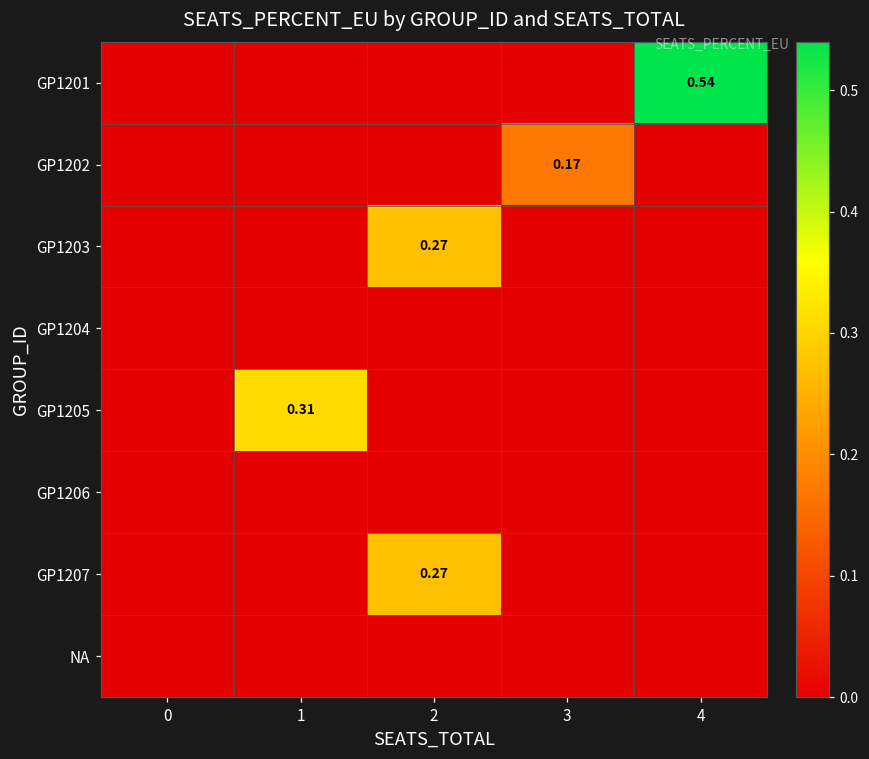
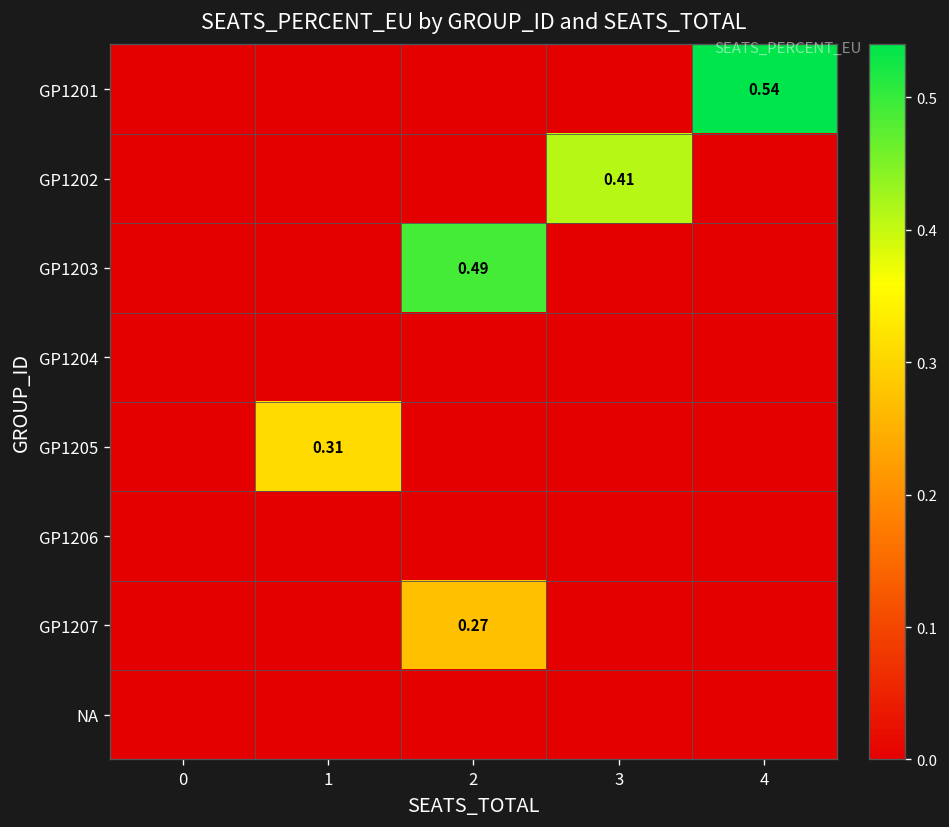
  {
    "GP1201": {
      "4": 0.54
    },
    "GP1202": {
-     "3": 0.17
+     "3": 0.41
    },
    "GP1203": {
-     "2": 0.27
+     "2": 0.49
    },
    "GP1205": {
      "1": 0.31
    },
    "GP1207": {
      "2": 0.27
    }
  }
